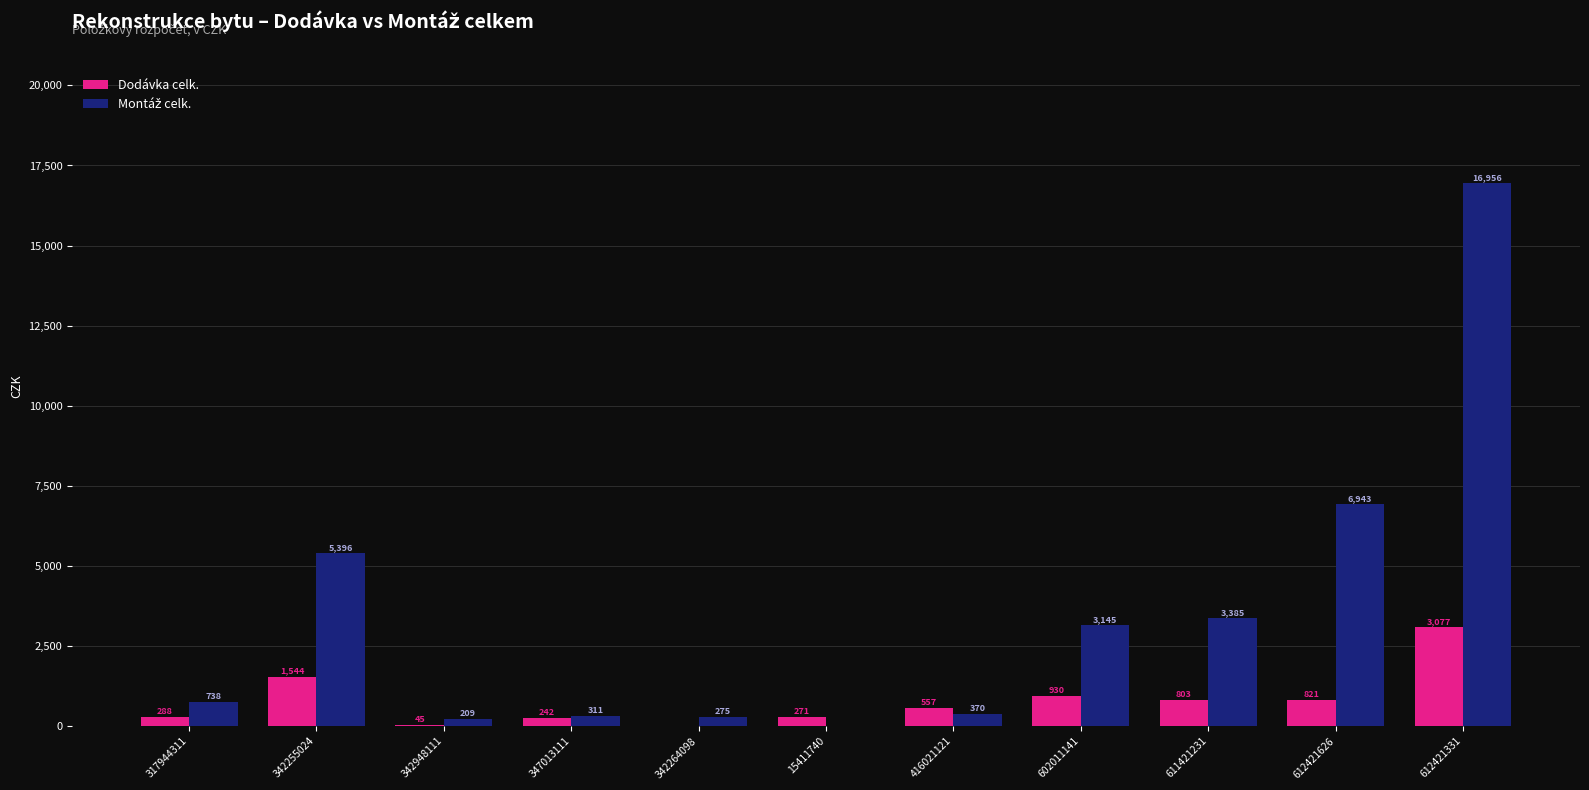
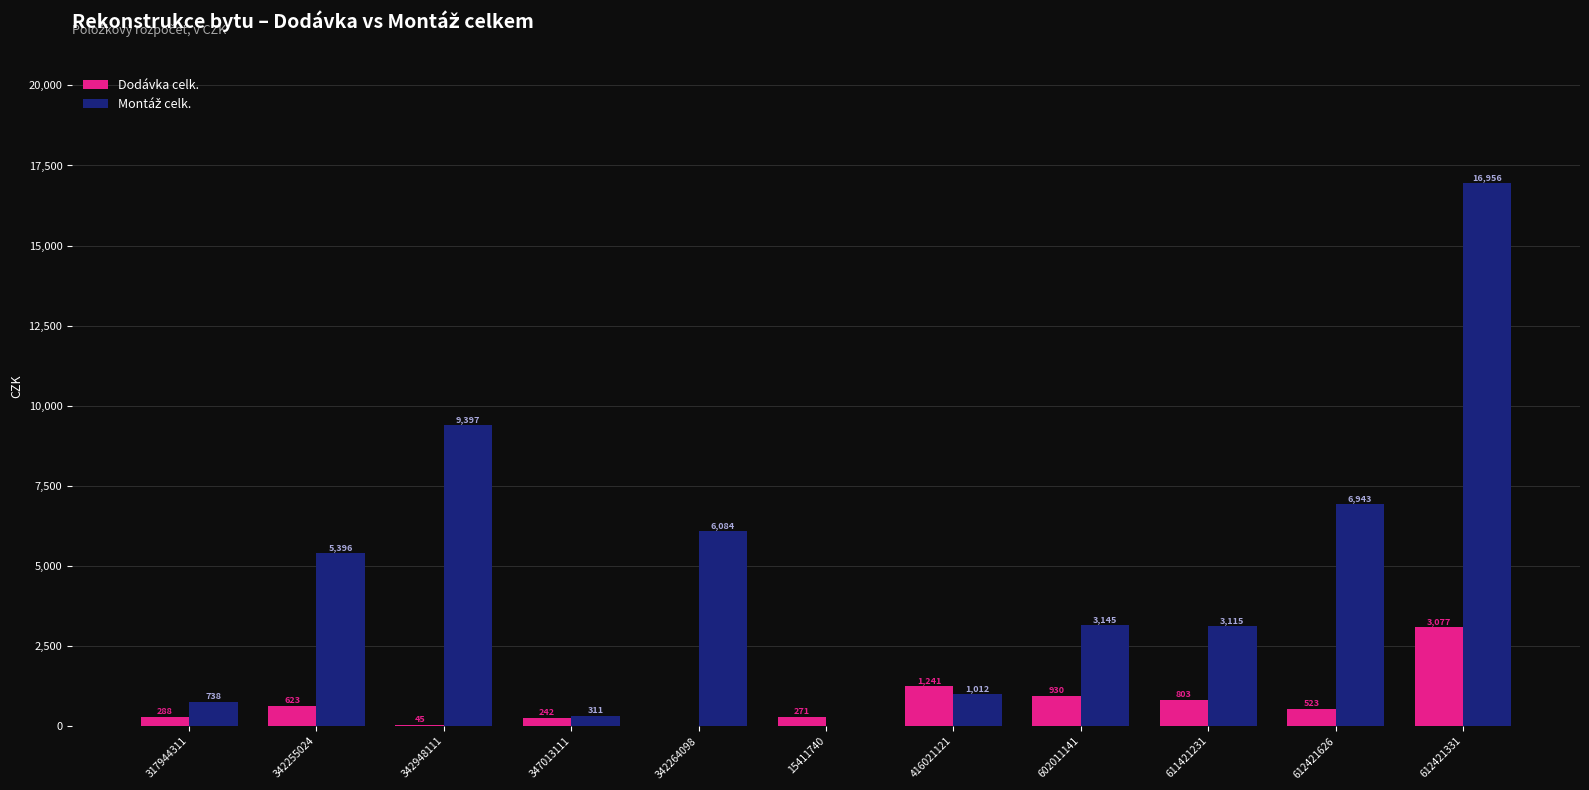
  {
    "Dodávka celk.": {
      "317944311": "288",
-     "342255024": "1,544",
+     "342255024": "623",
      "342948111": "45",
      "347013111": "242",
      "15411740": "271",
-     "416021121": "557",
+     "416021121": "1,241",
      "602011141": "930",
      "611421231": "803",
-     "612421626": "821",
+     "612421626": "523",
      "612421331": "3,077"
    },
    "Montáž celk.": {
      "317944311": "738",
      "342255024": "5,396",
-     "342948111": "209",
+     "342948111": "9,397",
      "347013111": "311",
-     "342264098": "275",
-     "416021121": "370",
+     "342264098": "6,084",
+     "416021121": "1,012",
      "602011141": "3,145",
-     "611421231": "3,385",
+     "611421231": "3,115",
      "612421626": "6,943",
      "612421331": "16,956"
    }
  }
